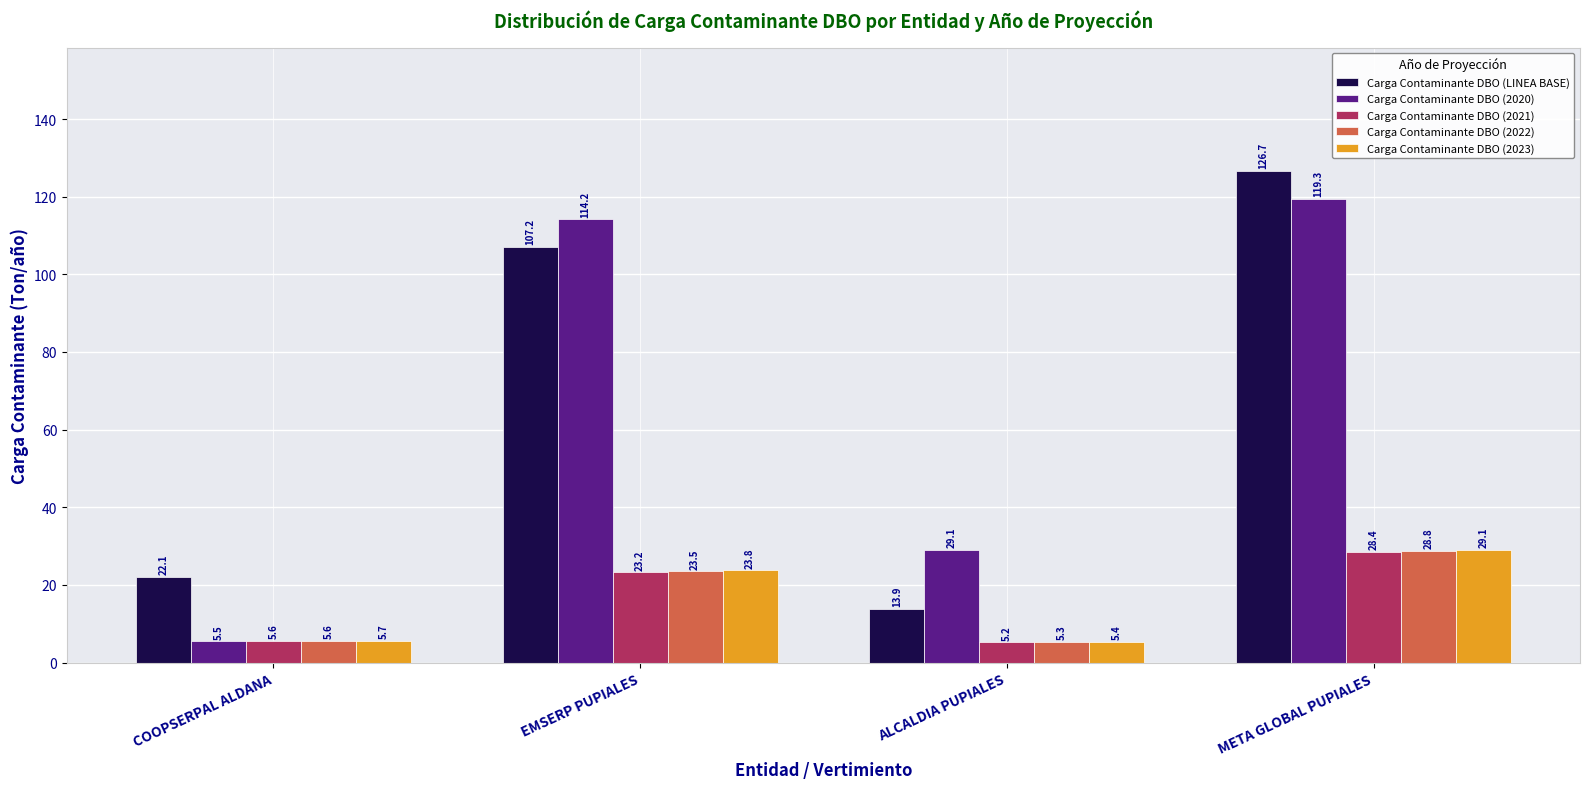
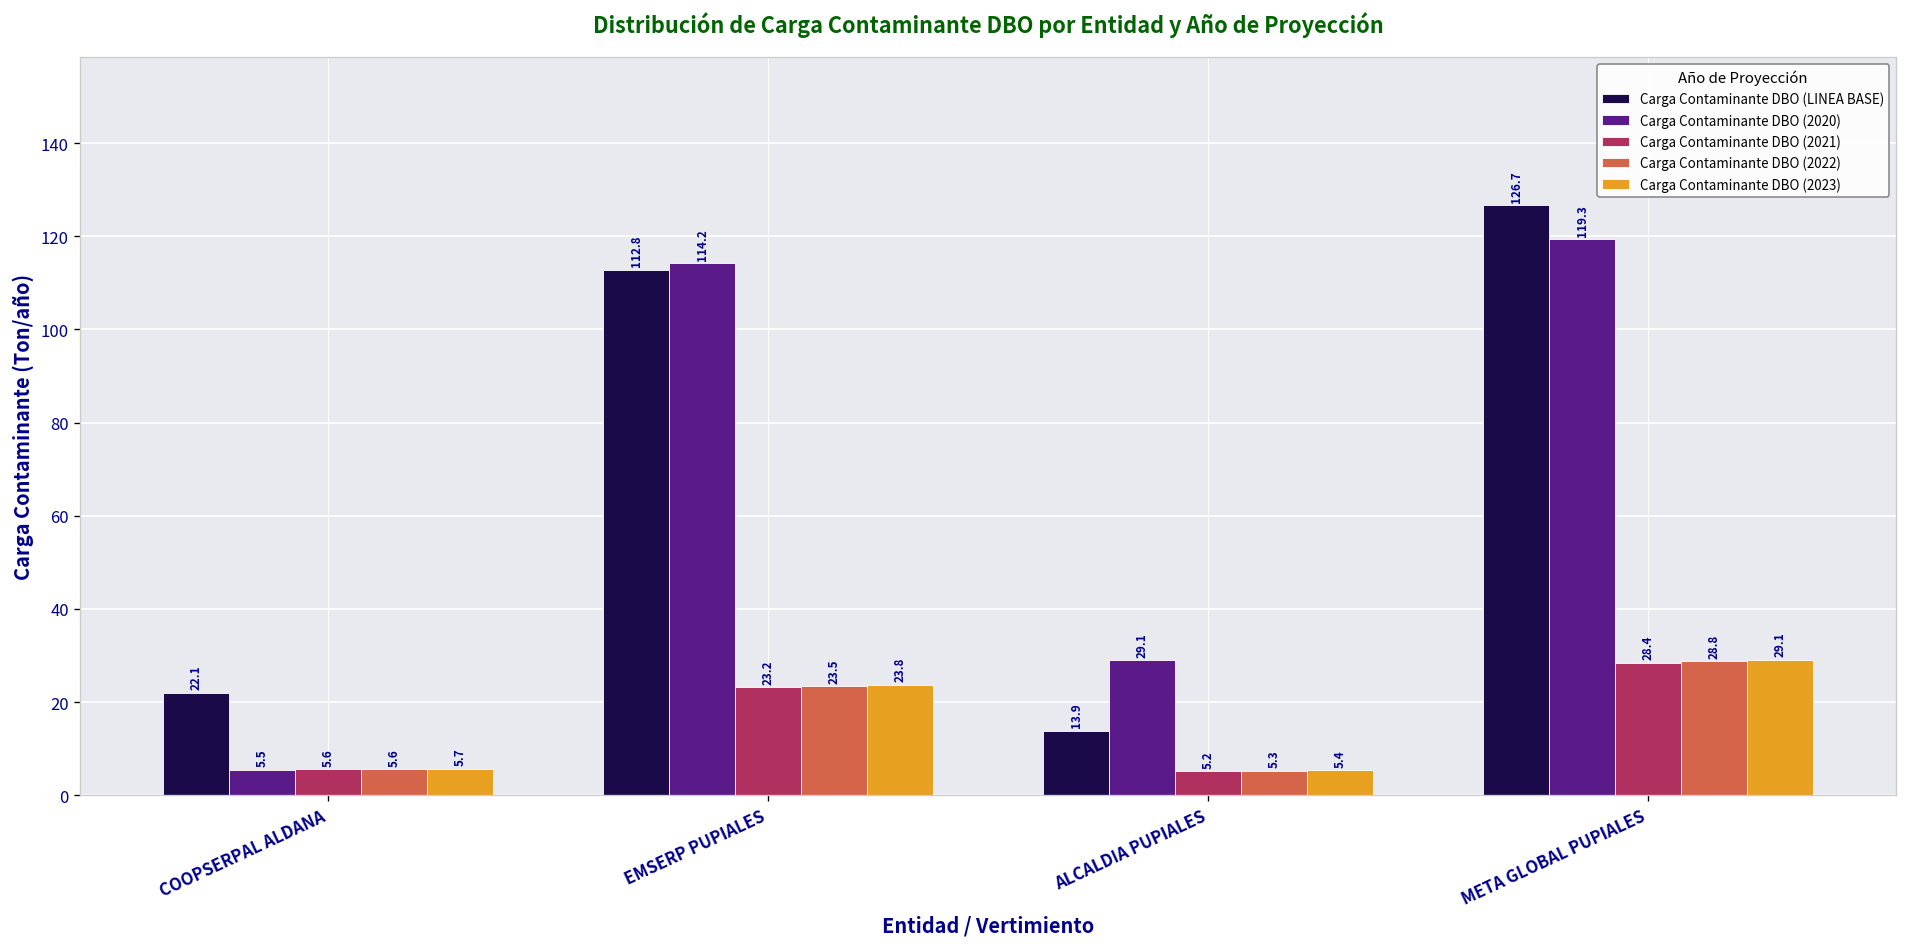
  {
    "Carga Contaminante DBO (LINEA BASE)": {
      "COOPSERPAL ALDANA": 22.1,
-     "EMSERP PUPIALES": 107.2,
+     "EMSERP PUPIALES": 112.8,
      "ALCALDIA PUPIALES": 13.9,
      "META GLOBAL PUPIALES": 126.7
    },
    "Carga Contaminante DBO (2020)": {
      "COOPSERPAL ALDANA": 5.5,
      "EMSERP PUPIALES": 114.2,
      "ALCALDIA PUPIALES": 29.1,
      "META GLOBAL PUPIALES": 119.3
    },
    "Carga Contaminante DBO (2021)": {
      "COOPSERPAL ALDANA": 5.6,
      "EMSERP PUPIALES": 23.2,
      "ALCALDIA PUPIALES": 5.2,
      "META GLOBAL PUPIALES": 28.4
    },
    "Carga Contaminante DBO (2022)": {
      "COOPSERPAL ALDANA": 5.6,
      "EMSERP PUPIALES": 23.5,
      "ALCALDIA PUPIALES": 5.3,
      "META GLOBAL PUPIALES": 28.8
    },
    "Carga Contaminante DBO (2023)": {
      "COOPSERPAL ALDANA": 5.7,
      "EMSERP PUPIALES": 23.8,
      "ALCALDIA PUPIALES": 5.4,
      "META GLOBAL PUPIALES": 29.1
    }
  }
